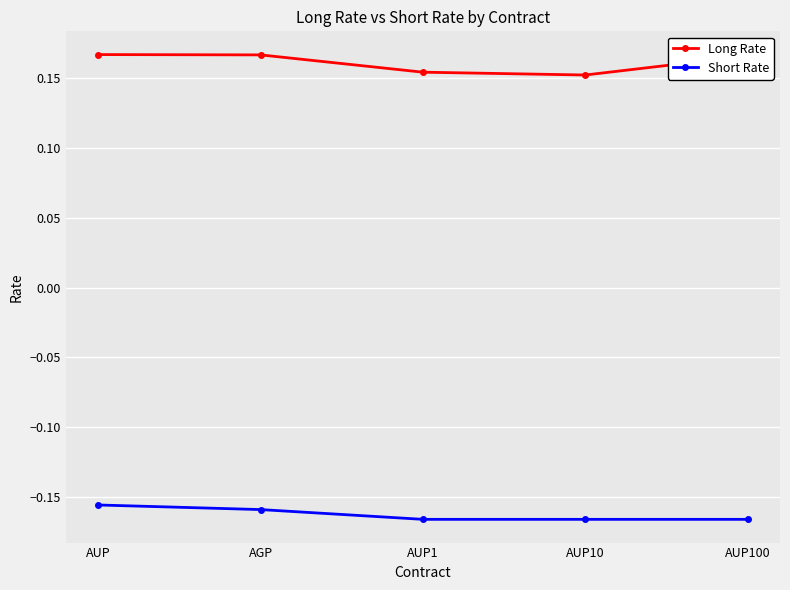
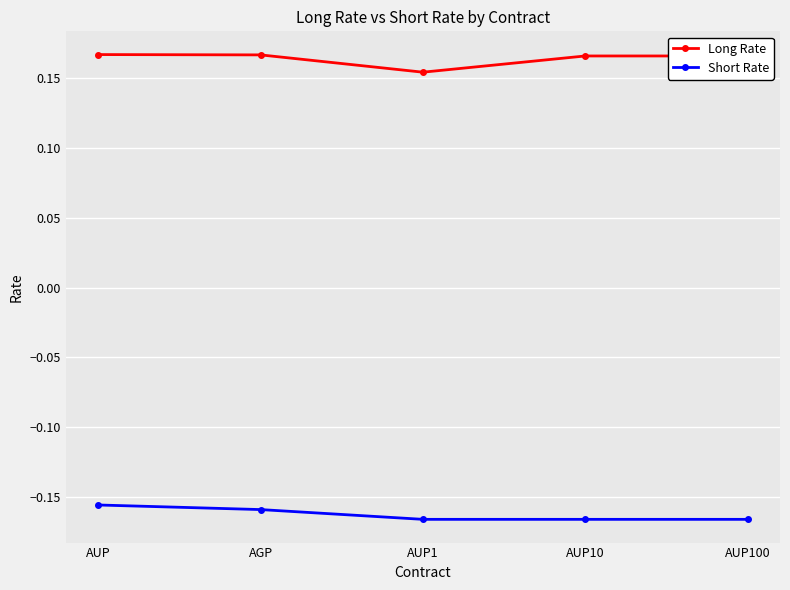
  {
    "Long Rate": {
      "AUP": 0.167,
      "AGP": 0.167,
      "AUP1": 0.154,
-     "AUP10": 0.152
+     "AUP10": 0.166
    },
    "Short Rate": {
      "AUP": -0.156,
      "AGP": -0.159,
      "AUP1": -0.166,
      "AUP10": -0.166,
      "AUP100": -0.166
    }
  }
